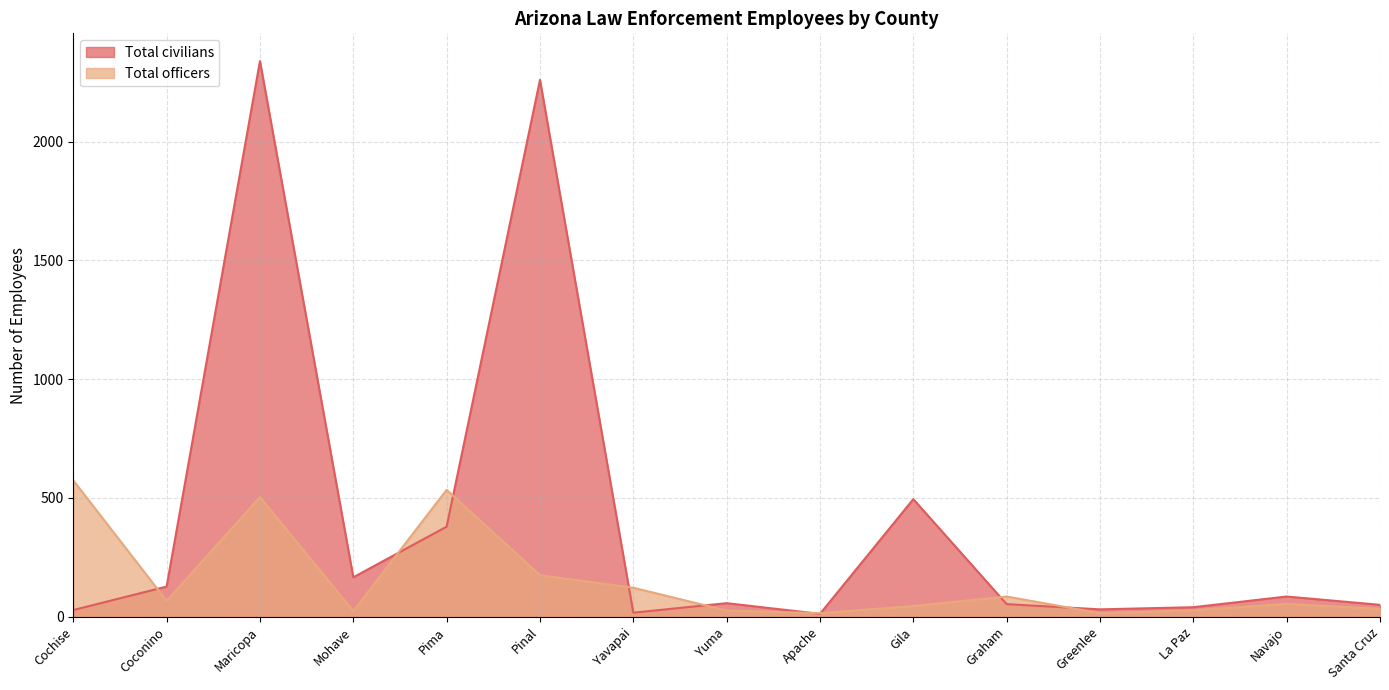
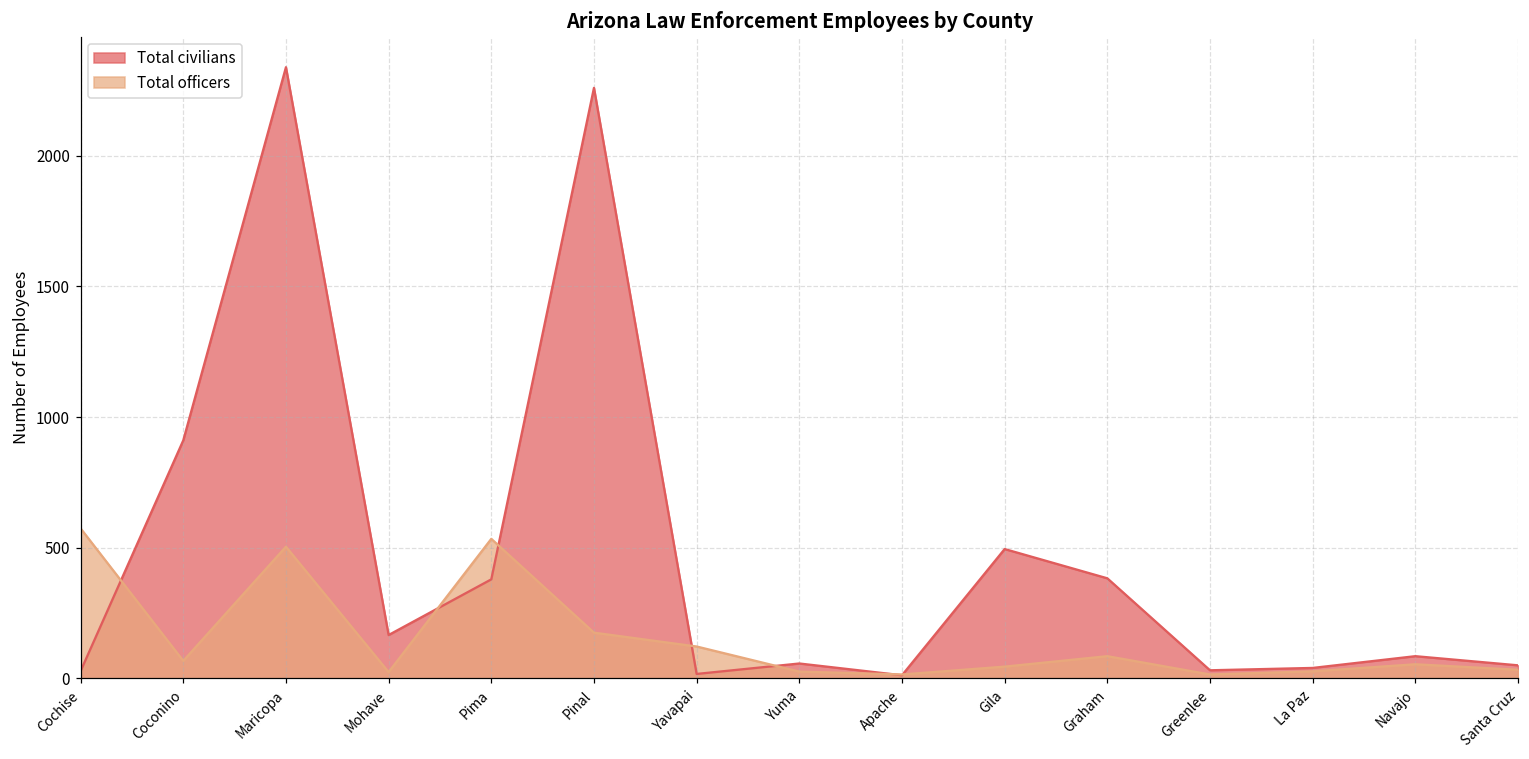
  {
    "Total civilians": {
      "Cochise": 30,
-     "Coconino": 130,
+     "Coconino": 910,
      "Maricopa": 2340,
      "Mohave": 170,
      "Pima": 380,
      "Pinal": 2260,
      "Yavapai": 20,
      "Yuma": 60,
      "Gila": 500,
-     "Graham": 50,
+     "Graham": 380,
      "Greenlee": 30,
      "La Paz": 40,
      "Navajo": 90,
      "Santa Cruz": 50
    },
    "Total officers": {
      "Cochise": 570,
      "Coconino": 70,
      "Maricopa": 500,
      "Mohave": 20,
      "Pima": 530,
      "Pinal": 180,
      "Yavapai": 120,
      "Yuma": 30,
      "Gila": 50,
      "Graham": 90,
      "Greenlee": 20,
      "La Paz": 30,
      "Navajo": 50,
      "Santa Cruz": 30
    }
  }
